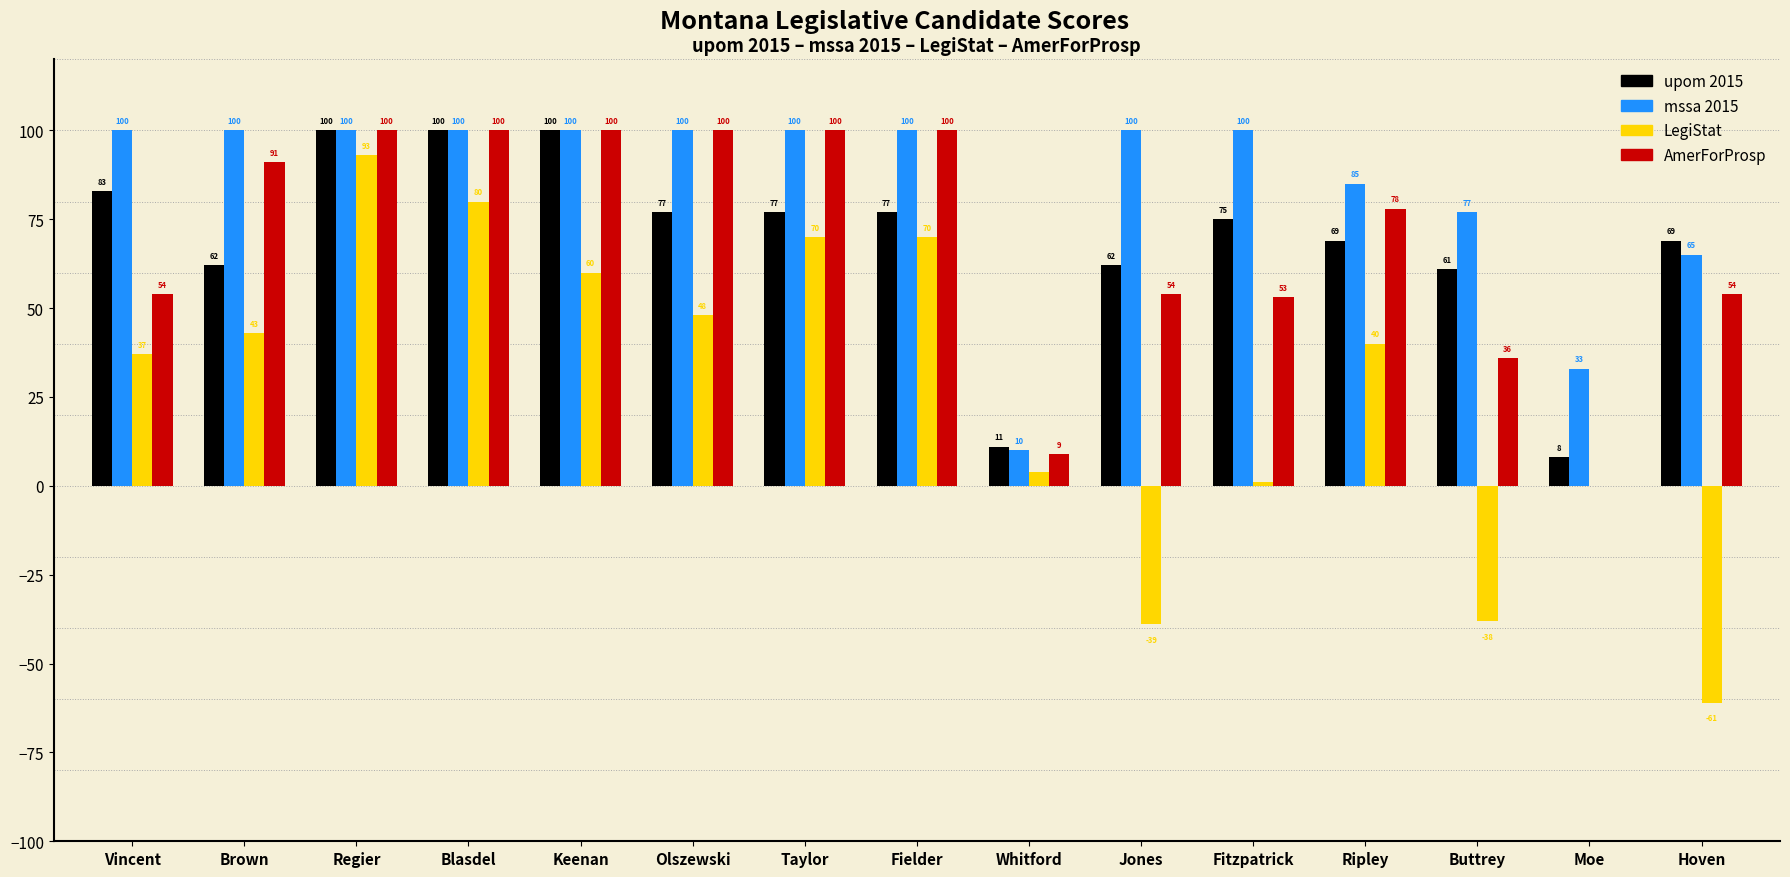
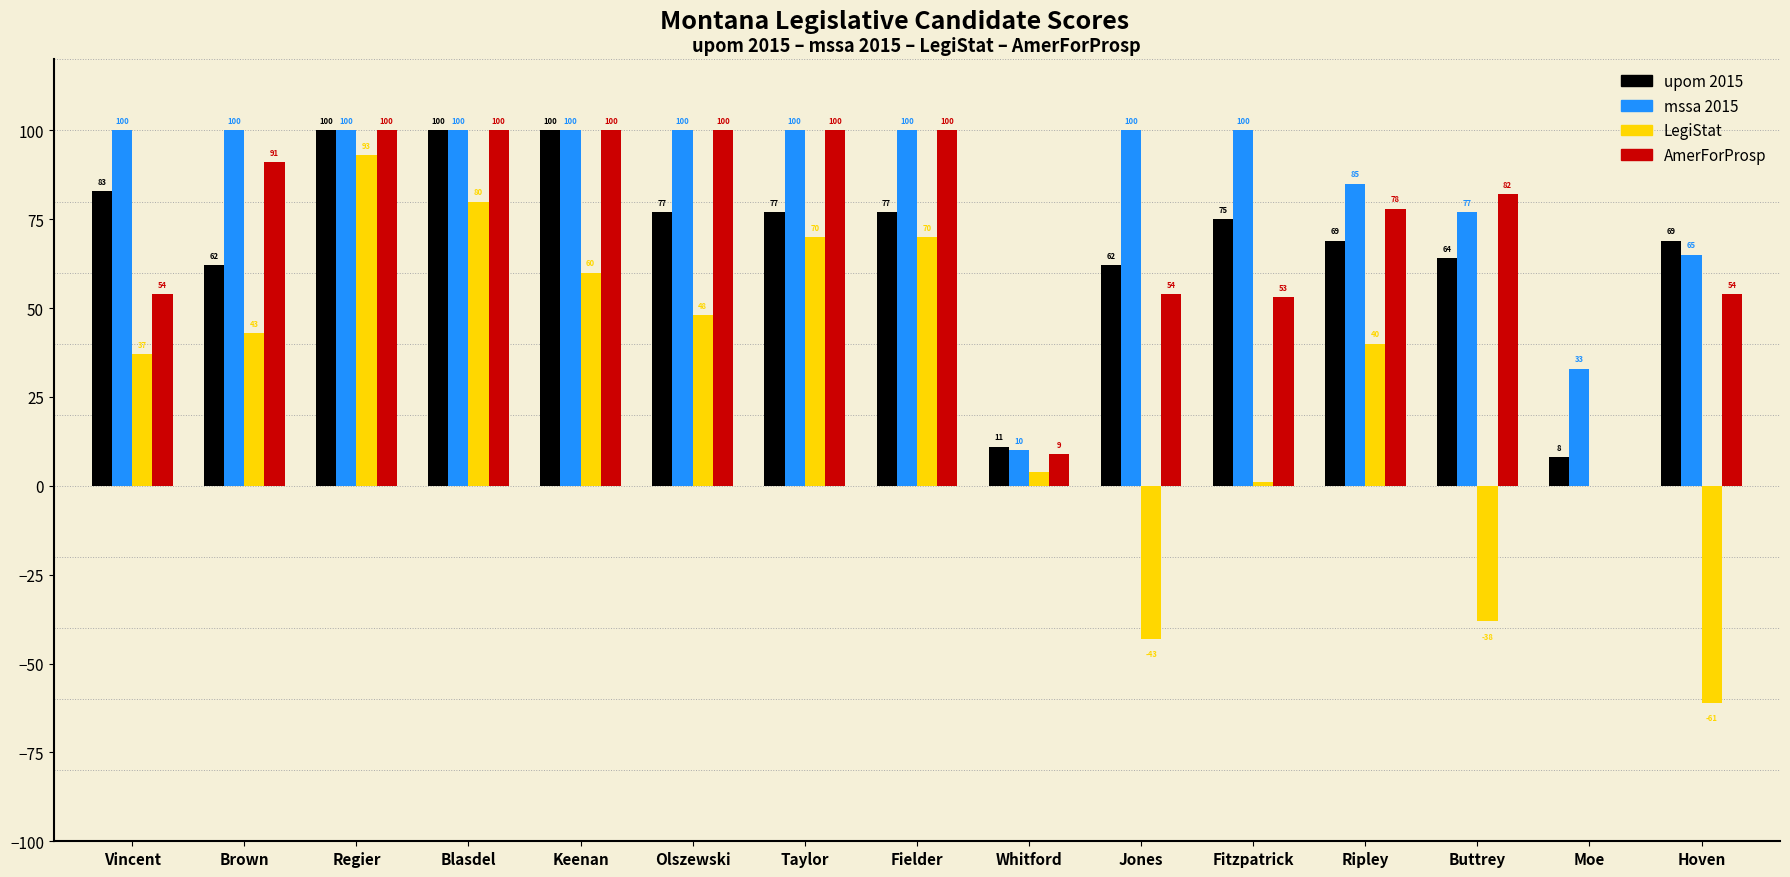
  {
    "upom 2015": {
      "Vincent": 83,
      "Brown": 62,
      "Regier": 100,
      "Blasdel": 100,
      "Keenan": 100,
      "Olszewski": 77,
      "Taylor": 77,
      "Fielder": 77,
      "Whitford": 11,
      "Jones": 62,
      "Fitzpatrick": 75,
      "Ripley": 69,
-     "Buttrey": 61,
+     "Buttrey": 64,
      "Moe": 8,
      "Hoven": 69
    },
    "mssa 2015": {
      "Vincent": 100,
      "Brown": 100,
      "Regier": 100,
      "Blasdel": 100,
      "Keenan": 100,
      "Olszewski": 100,
      "Taylor": 100,
      "Fielder": 100,
      "Whitford": 10,
      "Jones": 100,
      "Fitzpatrick": 100,
      "Ripley": 85,
      "Buttrey": 77,
      "Moe": 33,
      "Hoven": 65
    },
    "LegiStat": {
      "Vincent": 37,
      "Brown": 43,
      "Regier": 93,
      "Blasdel": 80,
      "Keenan": 60,
      "Olszewski": 48,
      "Taylor": 70,
      "Fielder": 70,
-     "Jones": -39,
+     "Jones": -43,
      "Ripley": 40,
      "Buttrey": -38,
      "Hoven": -61
    },
    "AmerForProsp": {
      "Vincent": 54,
      "Brown": 91,
      "Regier": 100,
      "Blasdel": 100,
      "Keenan": 100,
      "Olszewski": 100,
      "Taylor": 100,
      "Fielder": 100,
      "Whitford": 9,
      "Jones": 54,
      "Fitzpatrick": 53,
      "Ripley": 78,
-     "Buttrey": 36,
+     "Buttrey": 82,
      "Hoven": 54
    }
  }
